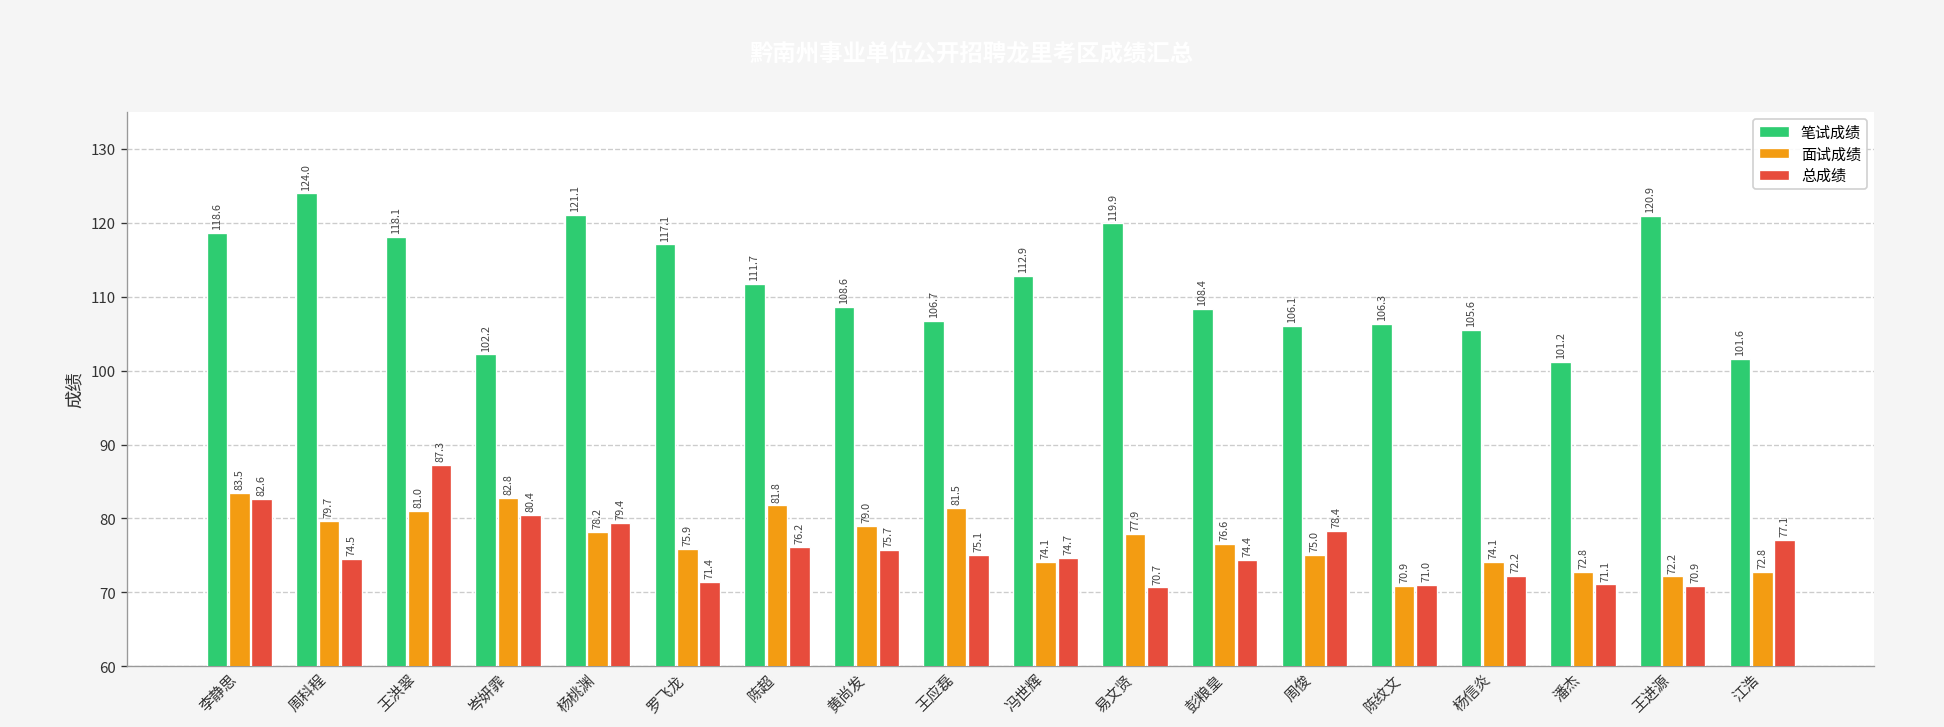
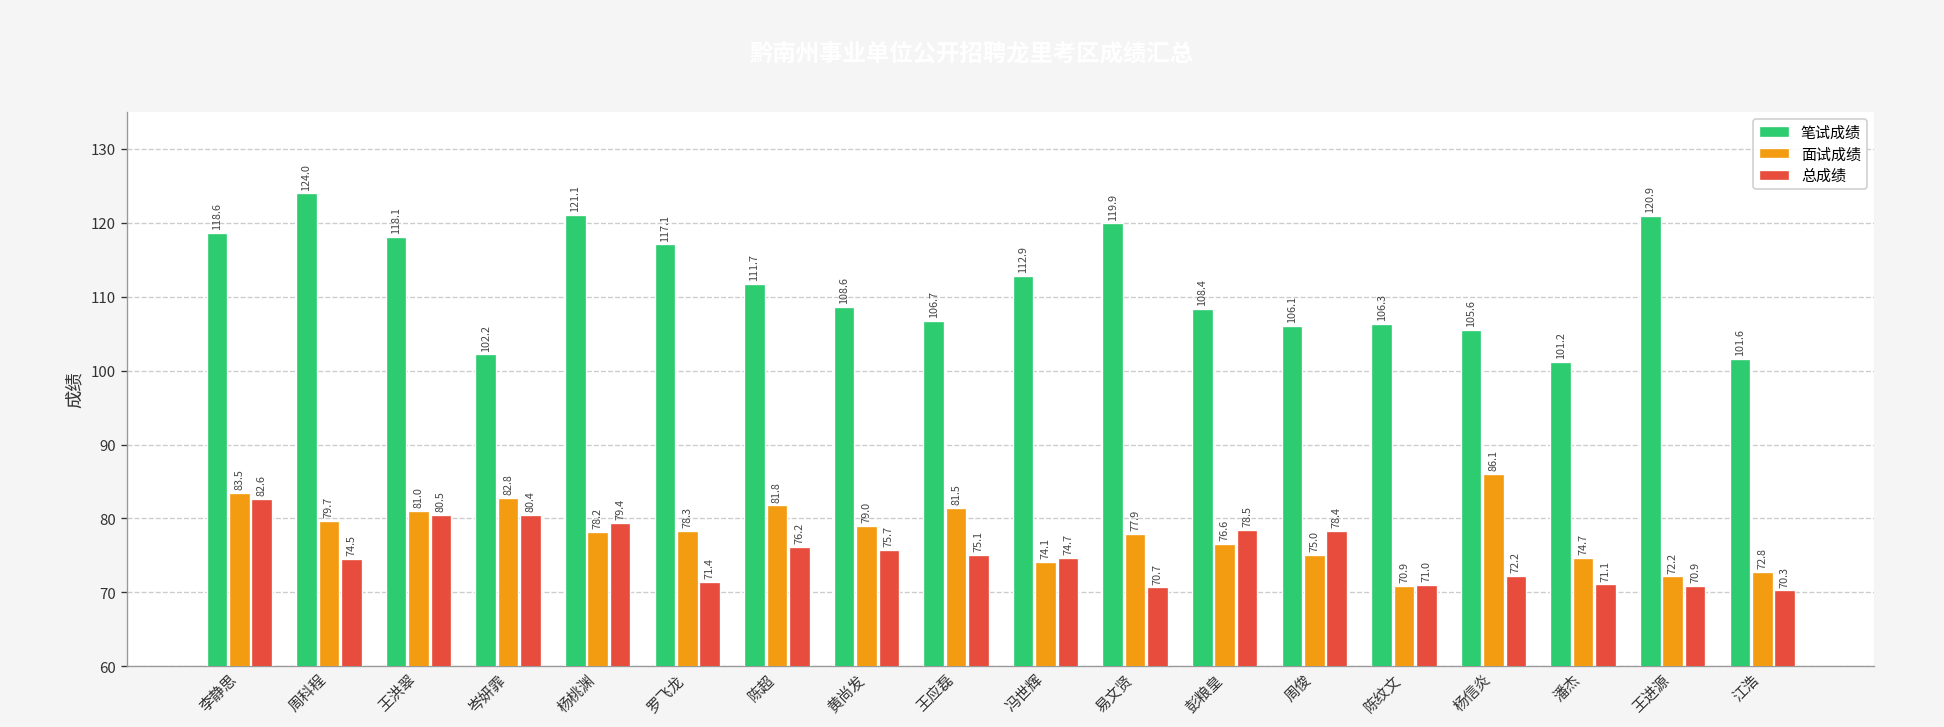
  {
    "笔试成绩": {
      "李静思": 118.6,
      "周科程": 124.0,
      "王洪翠": 118.1,
      "岑妍霏": 102.2,
      "杨桃渊": 121.1,
      "罗飞龙": 117.1,
      "陈超": 111.7,
      "黄尚发": 108.6,
      "王应磊": 106.7,
      "冯世辉": 112.9,
      "易文贤": 119.9,
      "彭粮皇": 108.4,
      "周俊": 106.1,
      "陈纹文": 106.3,
      "杨信炎": 105.6,
      "潘杰": 101.2,
      "王进源": 120.9,
      "江浩": 101.6
    },
    "面试成绩": {
      "李静思": 83.5,
      "周科程": 79.7,
      "王洪翠": 81.0,
      "岑妍霏": 82.8,
      "杨桃渊": 78.2,
-     "罗飞龙": 75.9,
+     "罗飞龙": 78.3,
      "陈超": 81.8,
      "黄尚发": 79.0,
      "王应磊": 81.5,
      "冯世辉": 74.1,
      "易文贤": 77.9,
      "彭粮皇": 76.6,
      "周俊": 75.0,
      "陈纹文": 70.9,
-     "杨信炎": 74.1,
-     "潘杰": 72.8,
+     "杨信炎": 86.1,
+     "潘杰": 74.7,
      "王进源": 72.2,
      "江浩": 72.8
    },
    "总成绩": {
      "李静思": 82.6,
      "周科程": 74.5,
-     "王洪翠": 87.3,
+     "王洪翠": 80.5,
      "岑妍霏": 80.4,
      "杨桃渊": 79.4,
      "罗飞龙": 71.4,
      "陈超": 76.2,
      "黄尚发": 75.7,
      "王应磊": 75.1,
      "冯世辉": 74.7,
      "易文贤": 70.7,
-     "彭粮皇": 74.4,
+     "彭粮皇": 78.5,
      "周俊": 78.4,
      "陈纹文": 71.0,
      "杨信炎": 72.2,
      "潘杰": 71.1,
      "王进源": 70.9,
-     "江浩": 77.1
+     "江浩": 70.3
    }
  }
